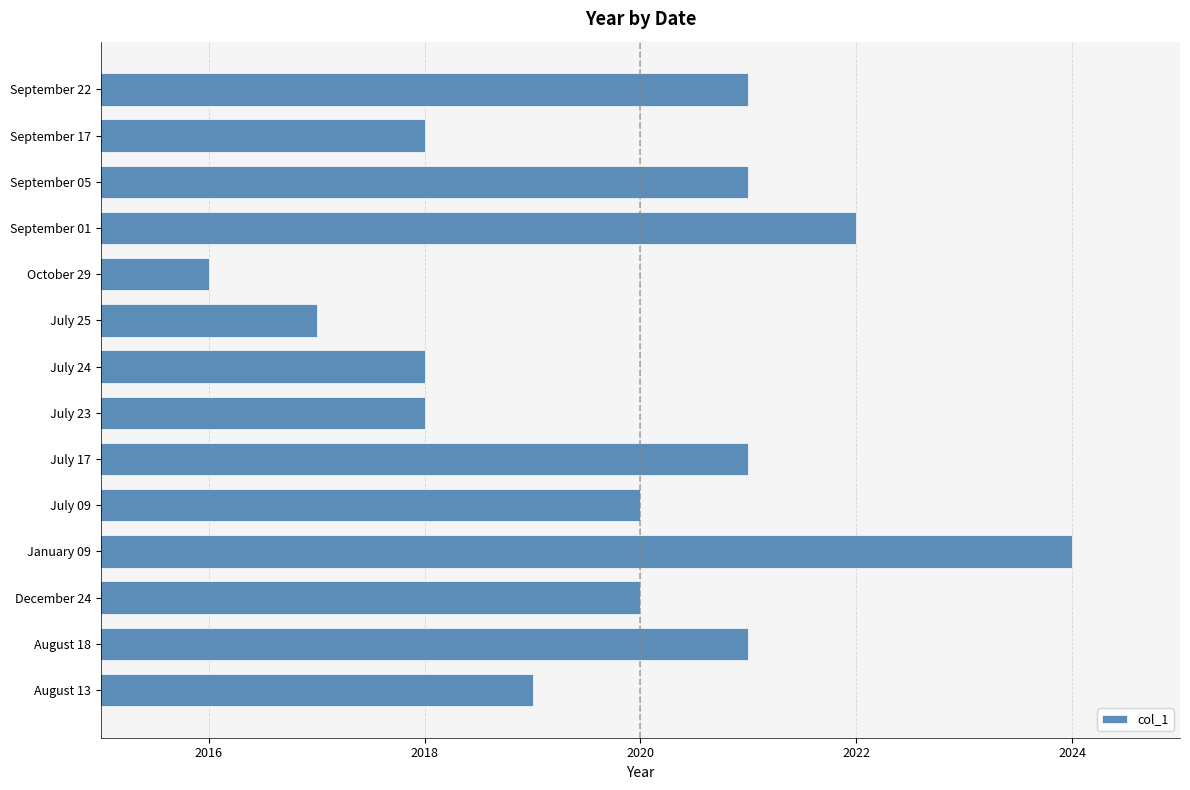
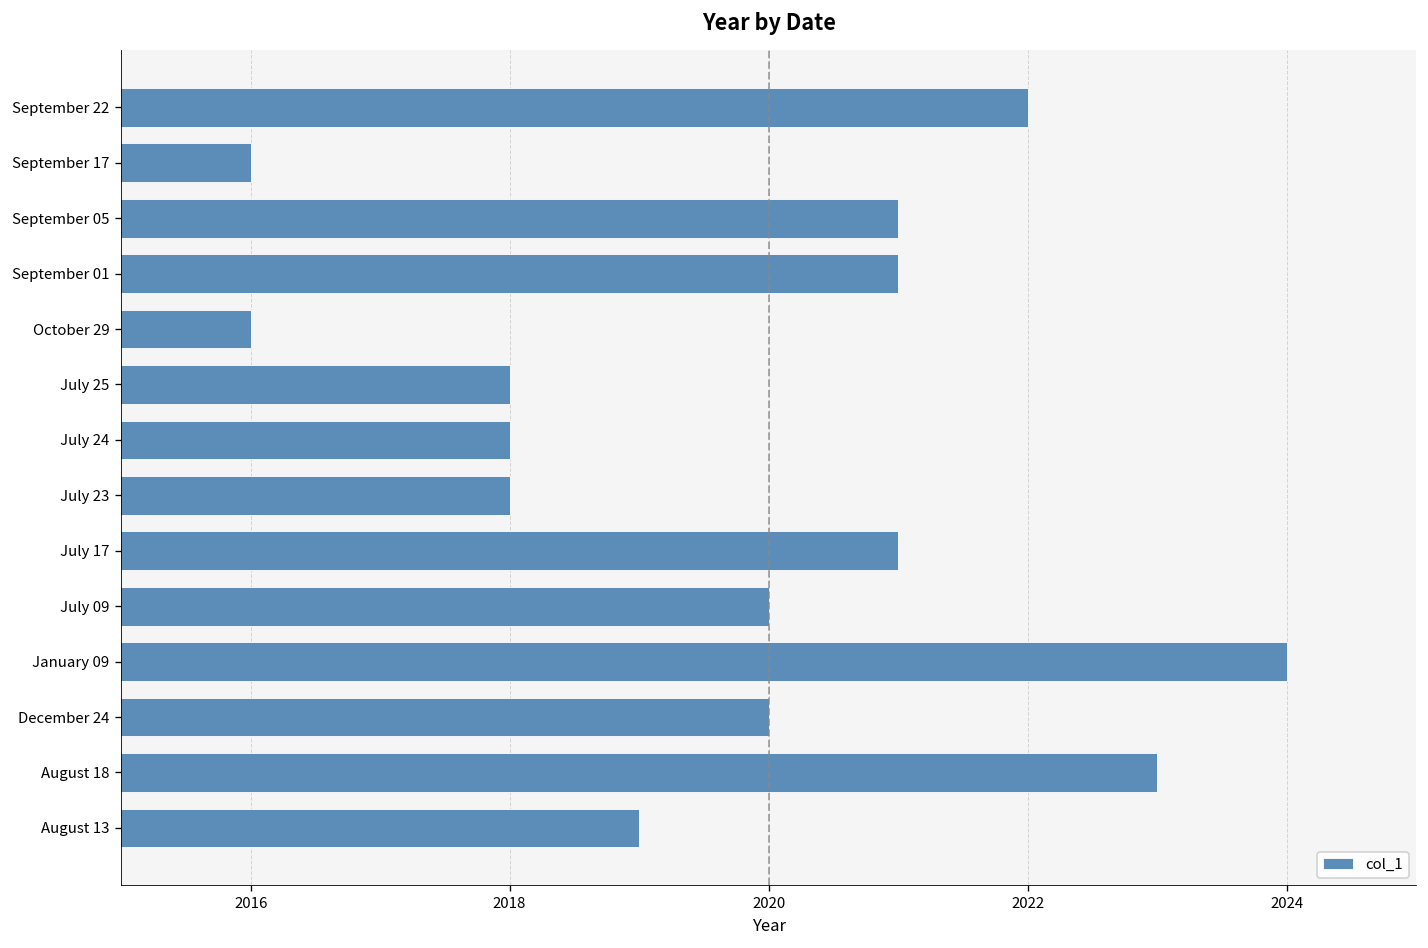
  {
-   "September 22": 2021,
-   "September 17": 2018,
+   "September 22": 2022,
+   "September 17": 2016,
    "September 05": 2021,
-   "September 01": 2022,
+   "September 01": 2021,
    "October 29": 2016,
-   "July 25": 2017,
+   "July 25": 2018,
    "July 24": 2018,
    "July 23": 2018,
    "July 17": 2021,
    "July 09": 2020,
    "January 09": 2024,
    "December 24": 2020,
-   "August 18": 2021,
+   "August 18": 2023,
    "August 13": 2019
  }
